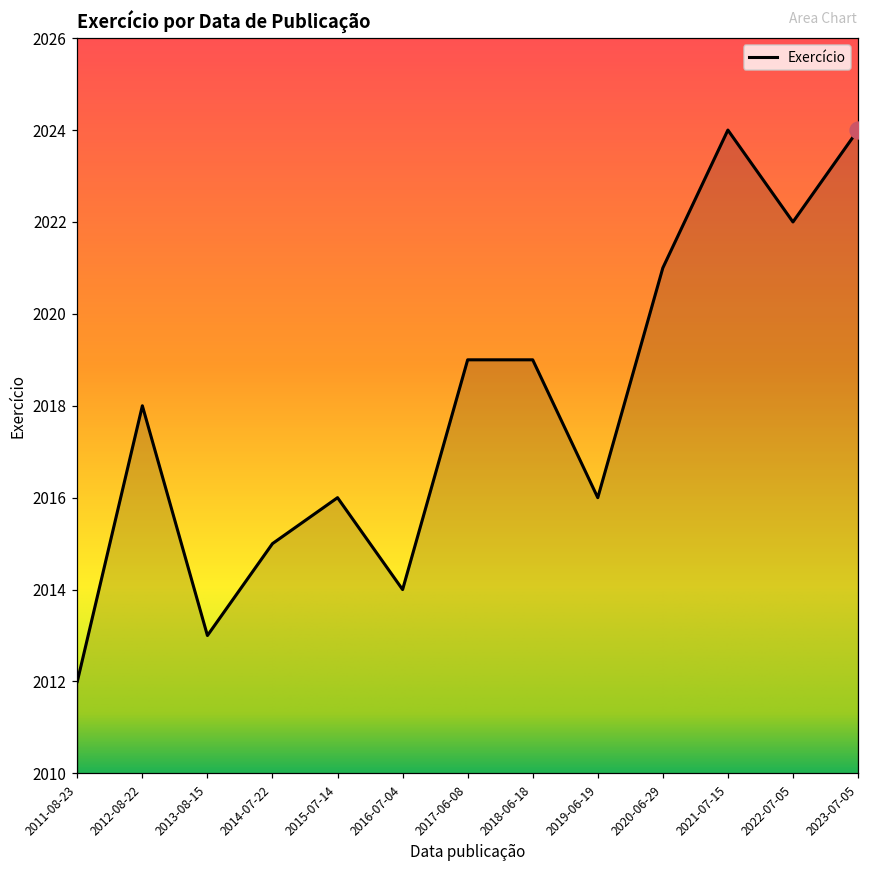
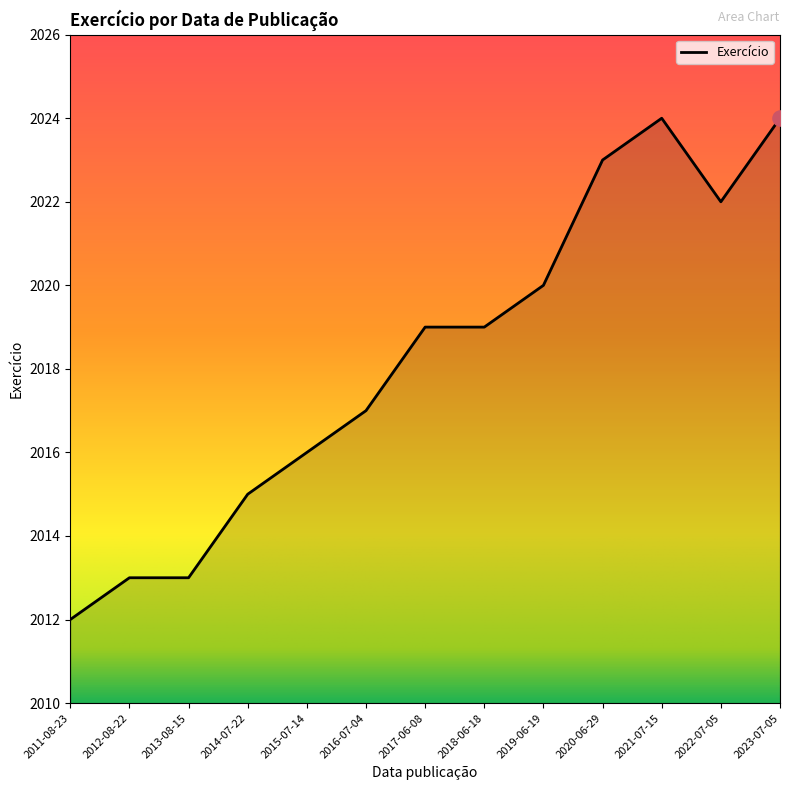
  {
    "Exercício": {
      "2011-08-23": 2012,
-     "2012-08-22": 2018,
+     "2012-08-22": 2013,
      "2013-08-15": 2013,
      "2014-07-22": 2015,
      "2015-07-14": 2016,
-     "2016-07-04": 2014,
+     "2016-07-04": 2017,
      "2017-06-08": 2019,
      "2018-06-18": 2019,
-     "2019-06-19": 2016,
-     "2020-06-29": 2021,
+     "2019-06-19": 2020,
+     "2020-06-29": 2023,
      "2021-07-15": 2024,
      "2022-07-05": 2022
    }
  }
